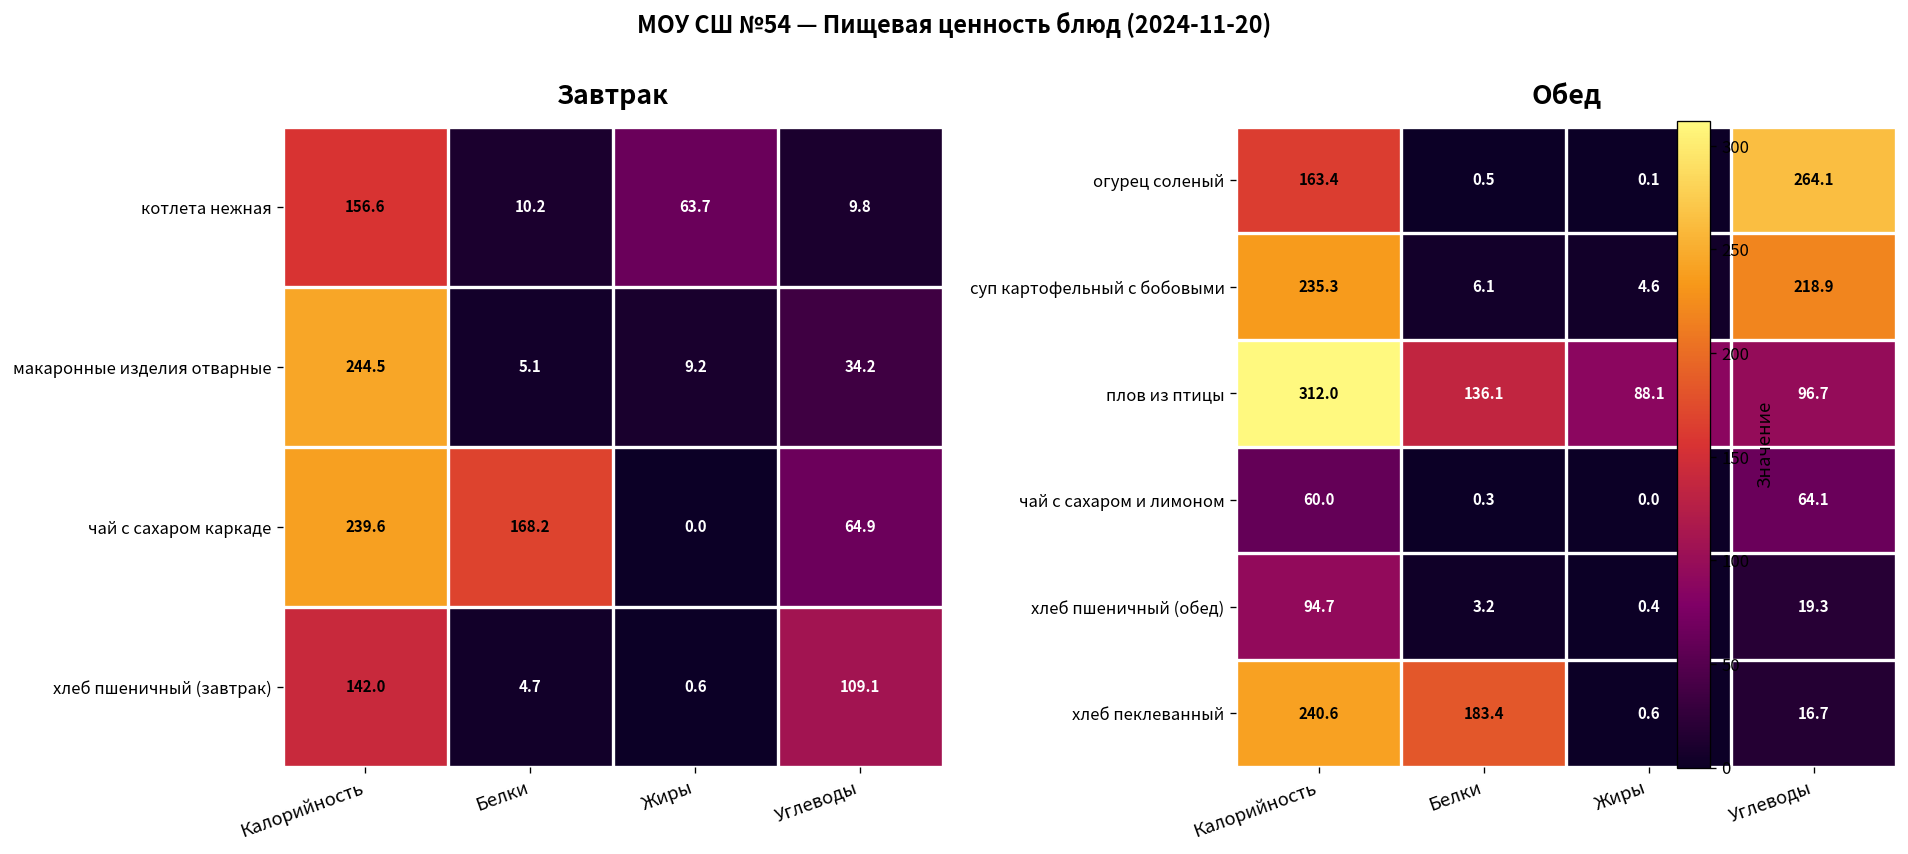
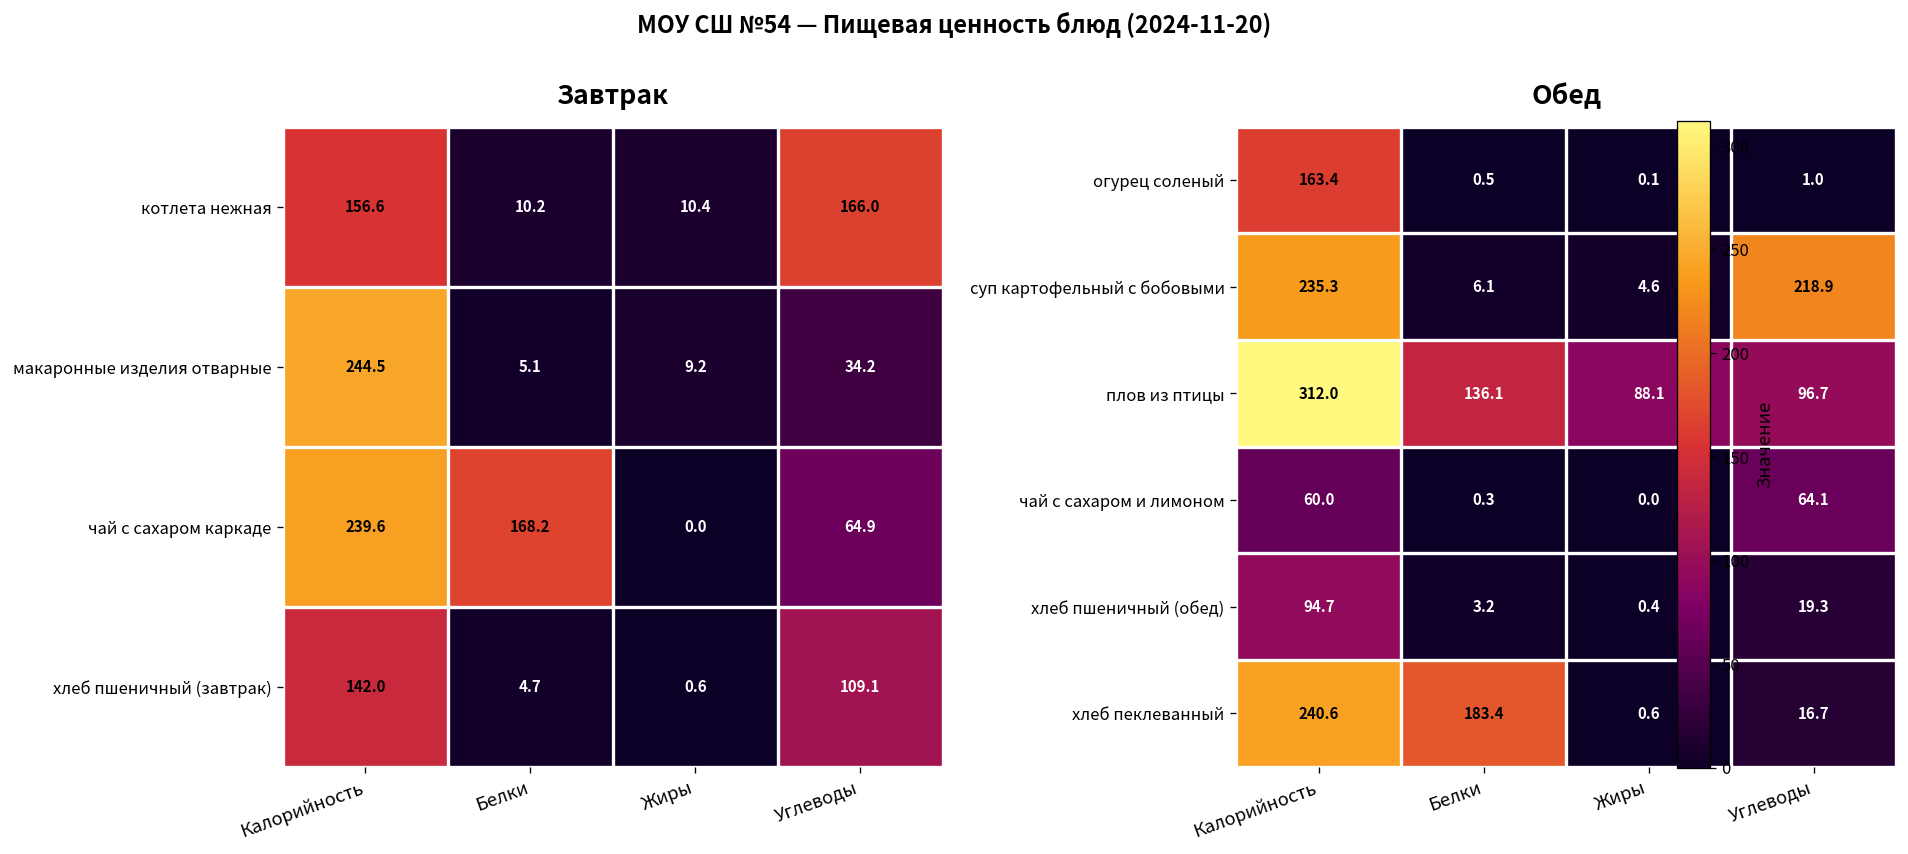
  {
    "Завтрак": {
      "котлета нежная": {
        "Калорийность": 156.6,
        "Белки": 10.2,
-       "Жиры": 63.7,
-       "Углеводы": 9.8
+       "Жиры": 10.4,
+       "Углеводы": 166.0
      },
      "макаронные изделия отварные": {
        "Калорийность": 244.5,
        "Белки": 5.1,
        "Жиры": 9.2,
        "Углеводы": 34.2
      },
      "чай с сахаром каркаде": {
        "Калорийность": 239.6,
        "Белки": 168.2,
        "Жиры": 0.0,
        "Углеводы": 64.9
      },
      "хлеб пшеничный (завтрак)": {
        "Калорийность": 142.0,
        "Белки": 4.7,
        "Жиры": 0.6,
        "Углеводы": 109.1
      }
    },
    "Обед": {
      "огурец соленый": {
        "Калорийность": 163.4,
        "Белки": 0.5,
        "Жиры": 0.1,
-       "Углеводы": 264.1
+       "Углеводы": 1.0
      },
      "суп картофельный с бобовыми": {
        "Калорийность": 235.3,
        "Белки": 6.1,
        "Жиры": 4.6,
        "Углеводы": 218.9
      },
      "плов из птицы": {
        "Калорийность": 312.0,
        "Белки": 136.1,
        "Жиры": 88.1,
        "Углеводы": 96.7
      },
      "чай с сахаром и лимоном": {
        "Калорийность": 60.0,
        "Белки": 0.3,
        "Жиры": 0.0,
        "Углеводы": 64.1
      },
      "хлеб пшеничный (обед)": {
        "Калорийность": 94.7,
        "Белки": 3.2,
        "Жиры": 0.4,
        "Углеводы": 19.3
      },
      "хлеб пеклеванный": {
        "Калорийность": 240.6,
        "Белки": 183.4,
        "Жиры": 0.6,
        "Углеводы": 16.7
      }
    }
  }
